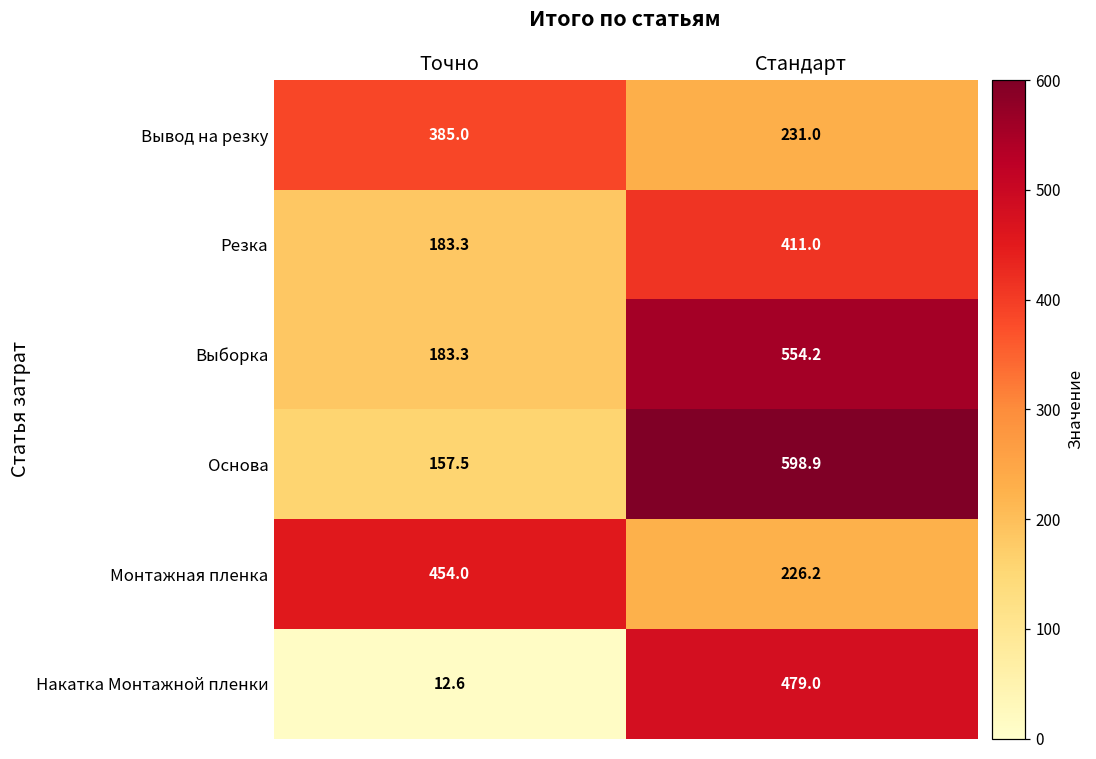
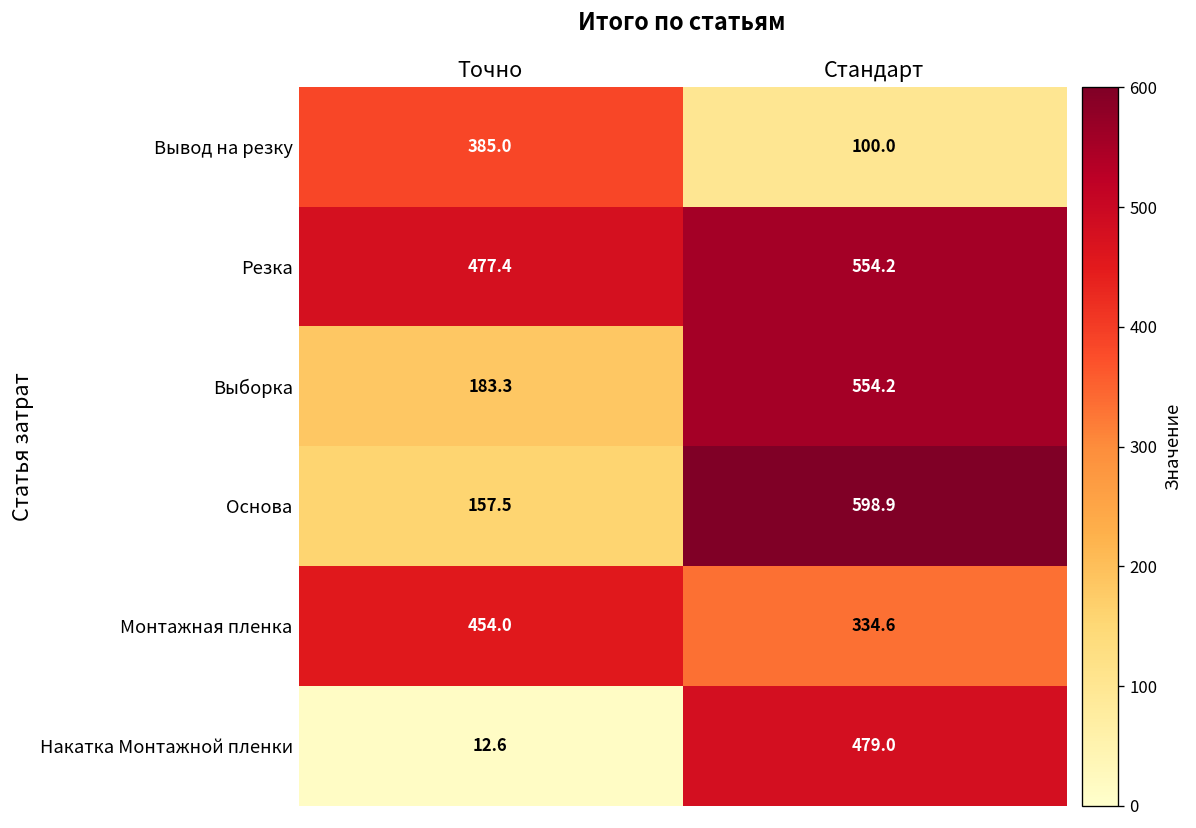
  {
    "Вывод на резку": {
      "Точно": 385.0,
-     "Стандарт": 231.0
+     "Стандарт": 100.0
    },
    "Резка": {
-     "Точно": 183.3,
-     "Стандарт": 411.0
+     "Точно": 477.4,
+     "Стандарт": 554.2
    },
    "Выборка": {
      "Точно": 183.3,
      "Стандарт": 554.2
    },
    "Основа": {
      "Точно": 157.5,
      "Стандарт": 598.9
    },
    "Монтажная пленка": {
      "Точно": 454.0,
-     "Стандарт": 226.2
+     "Стандарт": 334.6
    },
    "Накатка Монтажной пленки": {
      "Точно": 12.6,
      "Стандарт": 479.0
    }
  }
